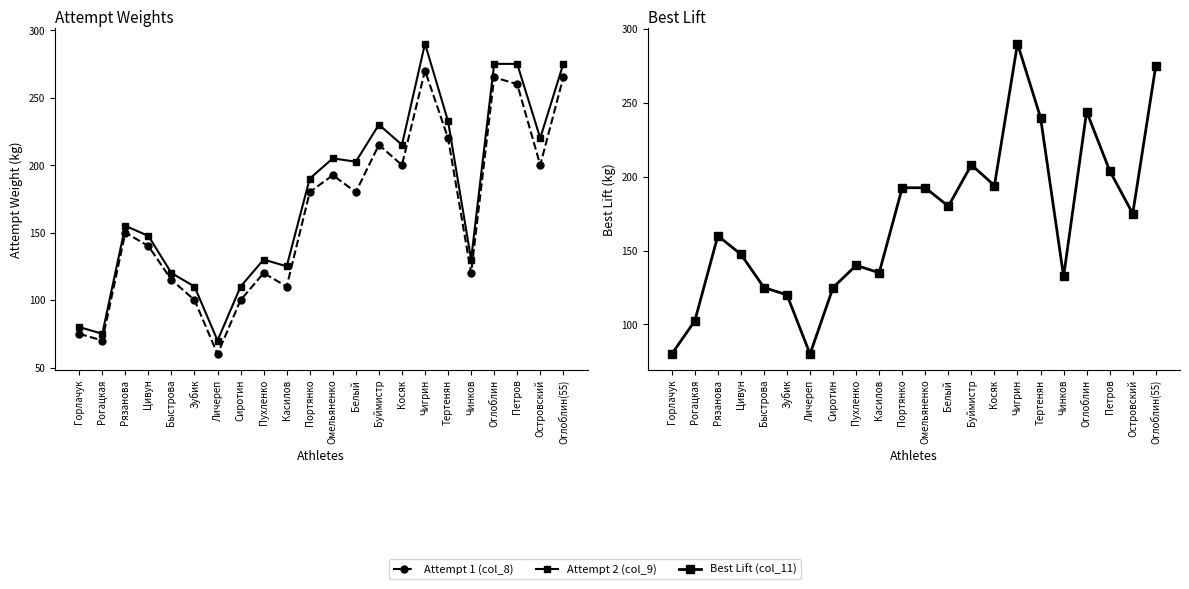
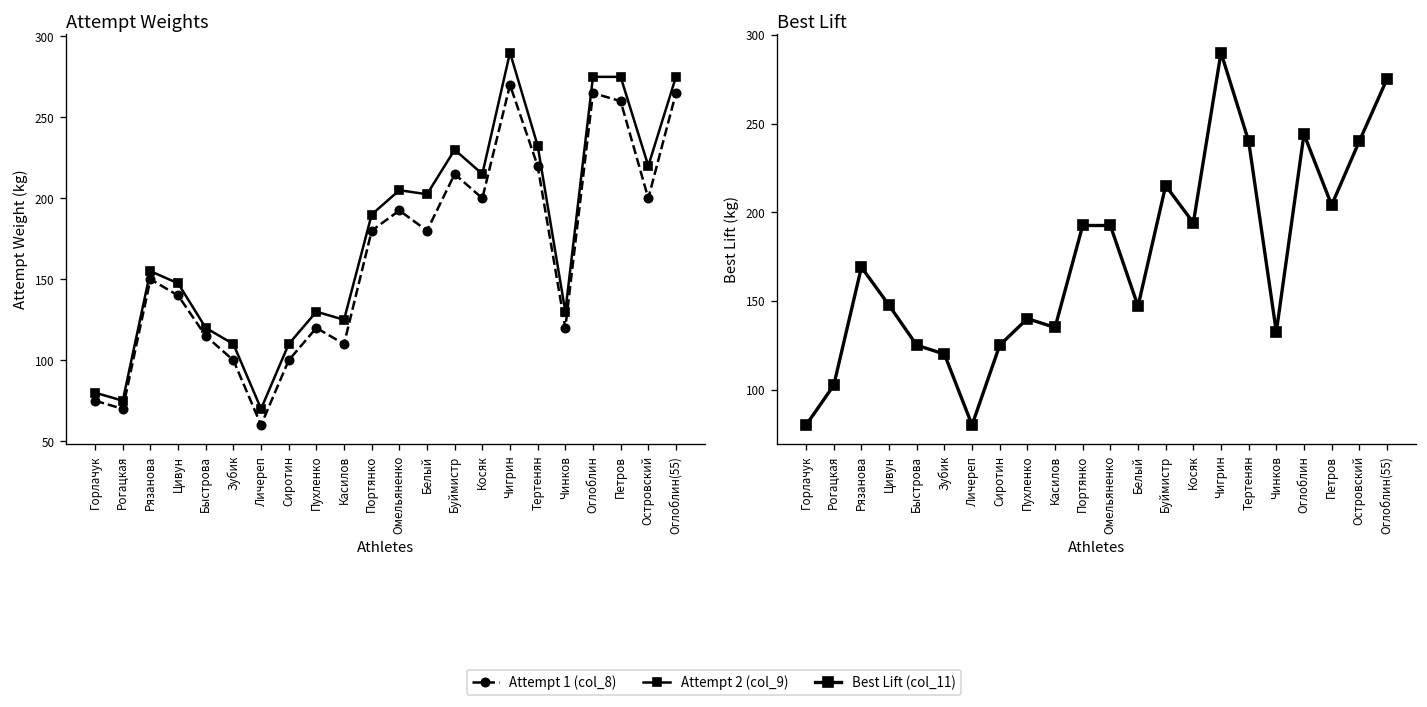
  {
    "Best Lift": {
      "Горлачук": 80,
      "Рогацкая": 102,
-     "Рязанова": 160,
+     "Рязанова": 169,
      "Цивун": 148,
      "Быстрова": 125,
      "Зубик": 120,
      "Личереп": 80,
      "Сиротин": 125,
      "Пухленко": 140,
      "Касилов": 135,
      "Портянко": 193,
      "Омельяненко": 193,
-     "Белый": 180,
-     "Буймистр": 208,
+     "Белый": 147,
+     "Буймистр": 215,
      "Косяк": 194,
      "Чигрин": 290,
      "Тертенян": 240,
      "Чинков": 133,
      "Оглоблин": 244,
      "Петров": 204,
-     "Островский": 175,
+     "Островский": 240,
      "Оглоблин(55)": 275
    }
  }
